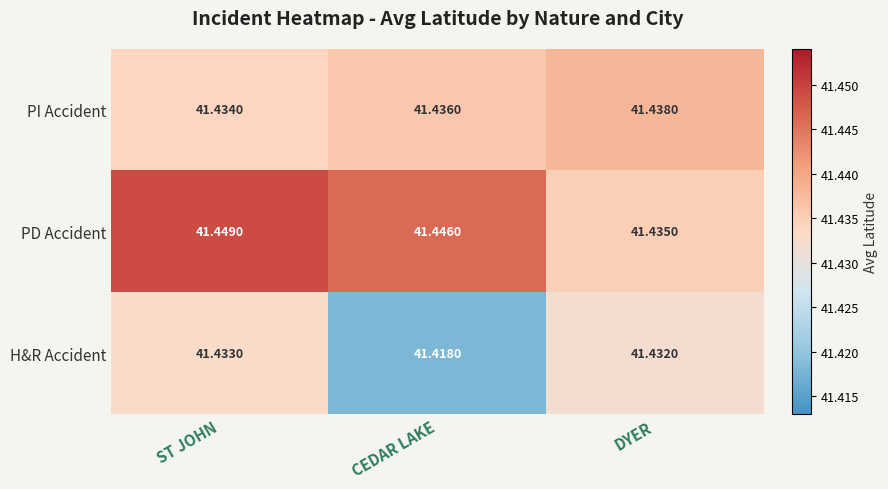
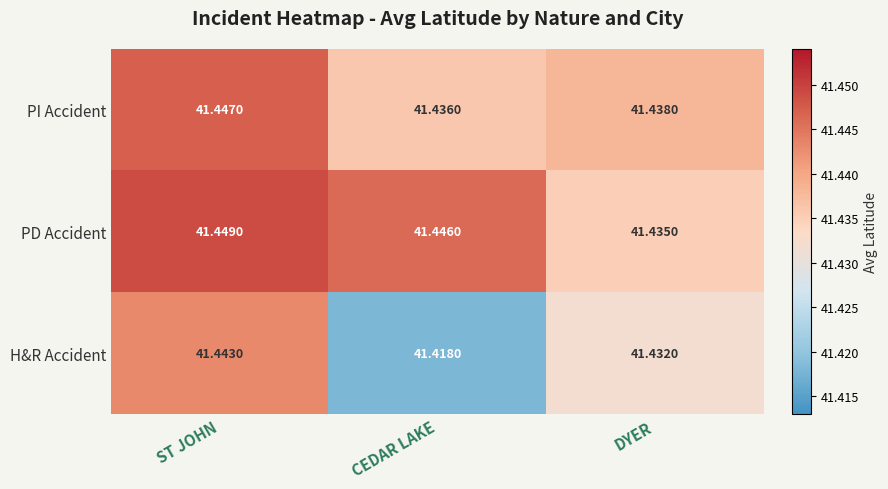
  {
    "PI Accident": {
-     "ST JOHN": 41.4340,
+     "ST JOHN": 41.4470,
      "CEDAR LAKE": 41.4360,
      "DYER": 41.4380
    },
    "PD Accident": {
      "ST JOHN": 41.4490,
      "CEDAR LAKE": 41.4460,
      "DYER": 41.4350
    },
    "H&R Accident": {
-     "ST JOHN": 41.4330,
+     "ST JOHN": 41.4430,
      "CEDAR LAKE": 41.4180,
      "DYER": 41.4320
    }
  }
